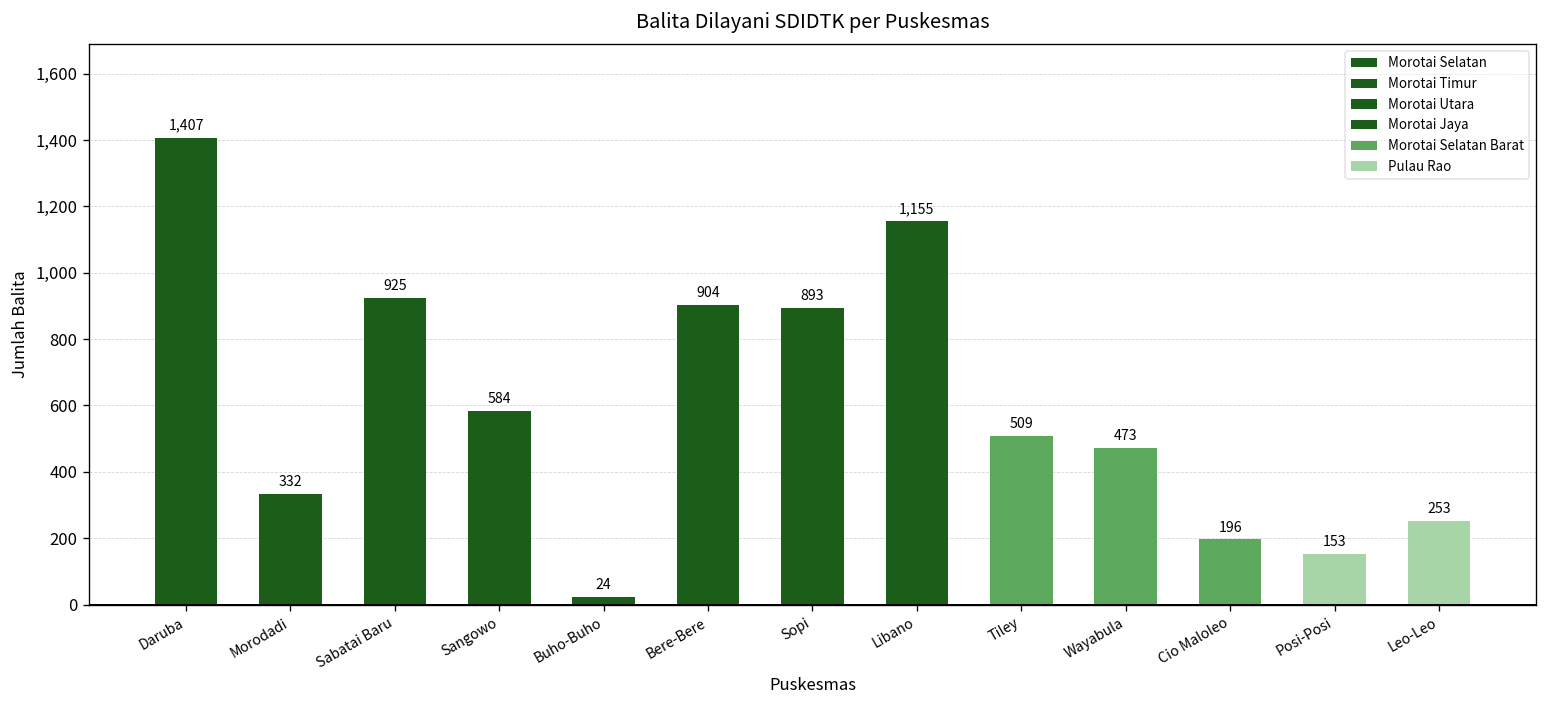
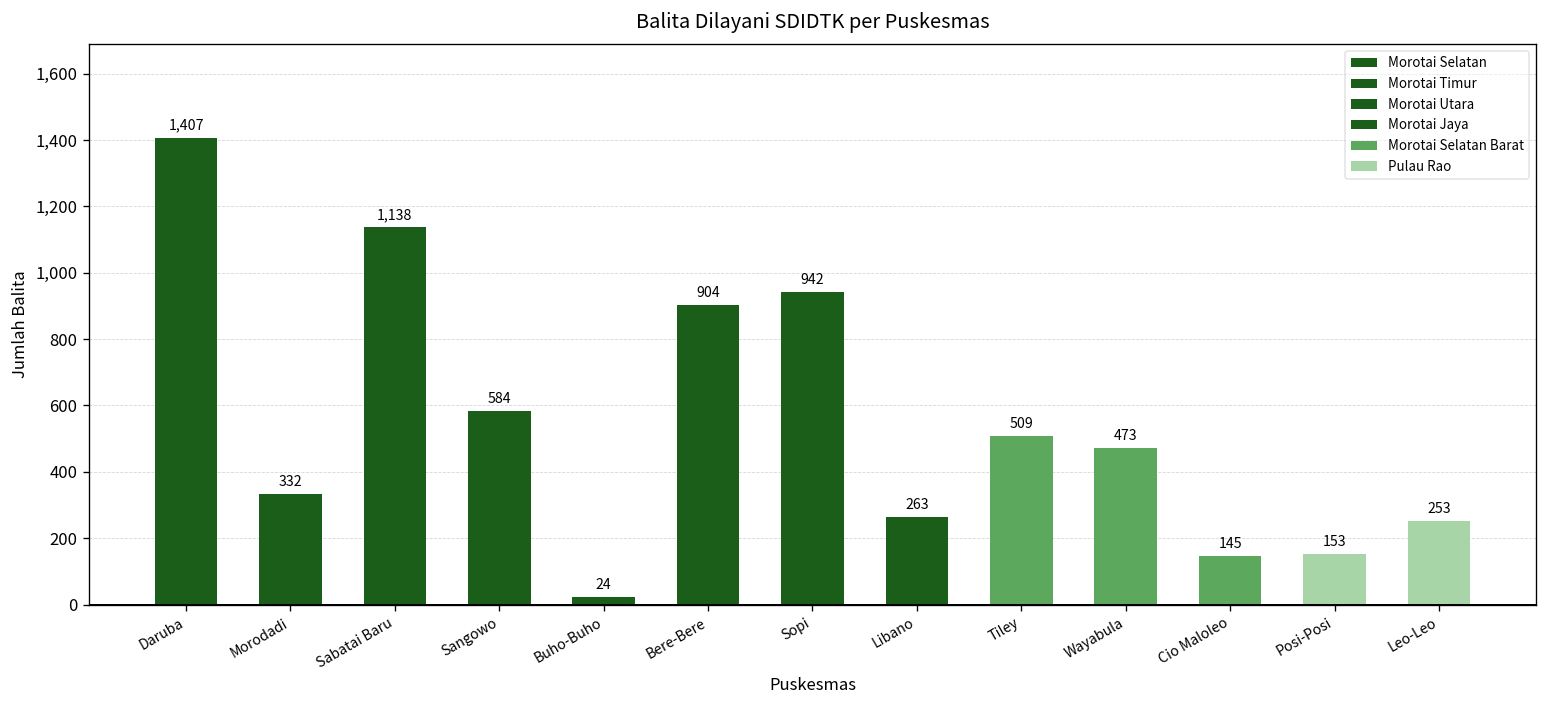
  {
    "Daruba": "1,407",
    "Morodadi": "332",
-   "Sabatai Baru": "925",
+   "Sabatai Baru": "1,138",
    "Sangowo": "584",
    "Buho-Buho": "24",
    "Bere-Bere": "904",
-   "Sopi": "893",
-   "Libano": "1,155",
+   "Sopi": "942",
+   "Libano": "263",
    "Tiley": "509",
    "Wayabula": "473",
-   "Cio Maloleo": "196",
+   "Cio Maloleo": "145",
    "Posi-Posi": "153",
    "Leo-Leo": "253"
  }
